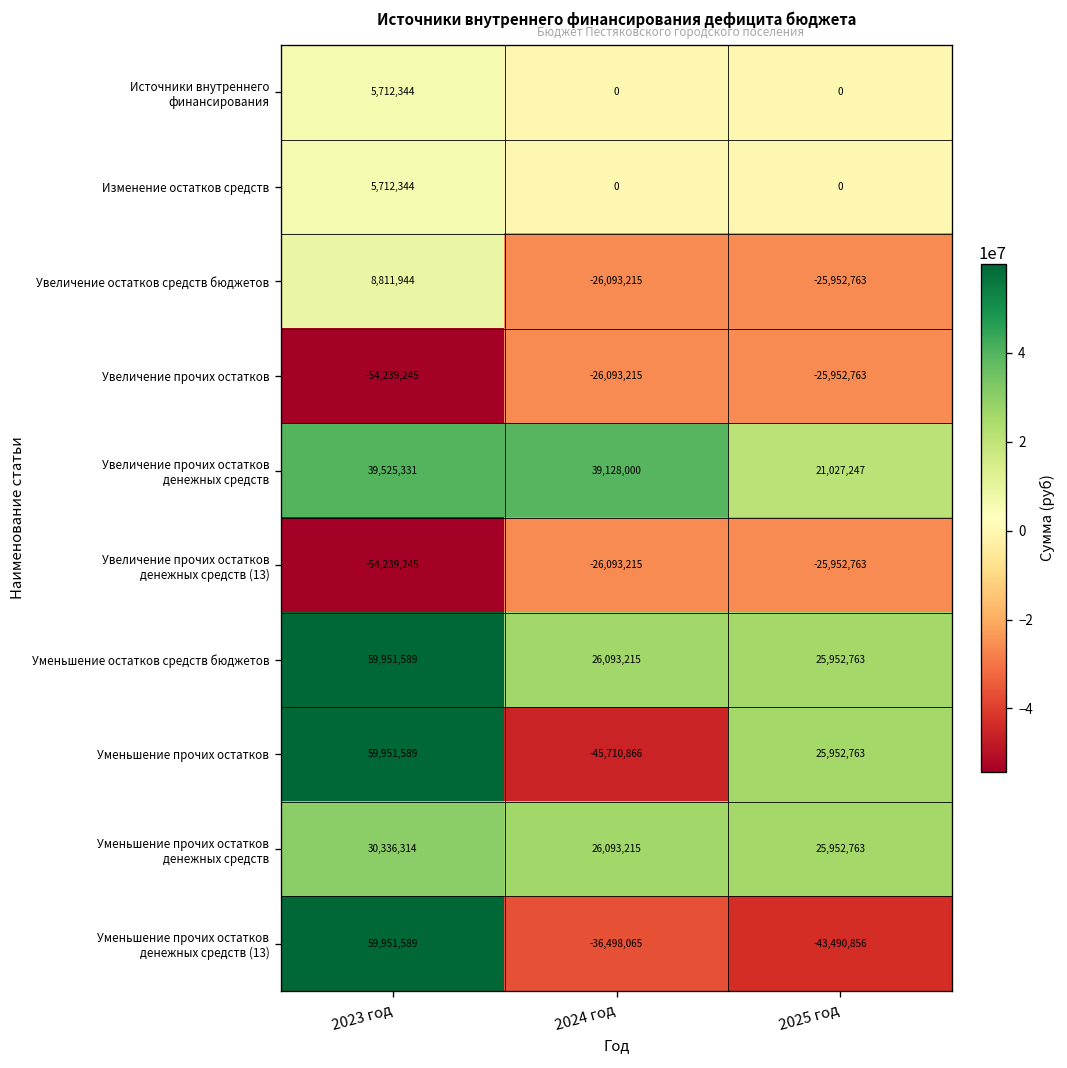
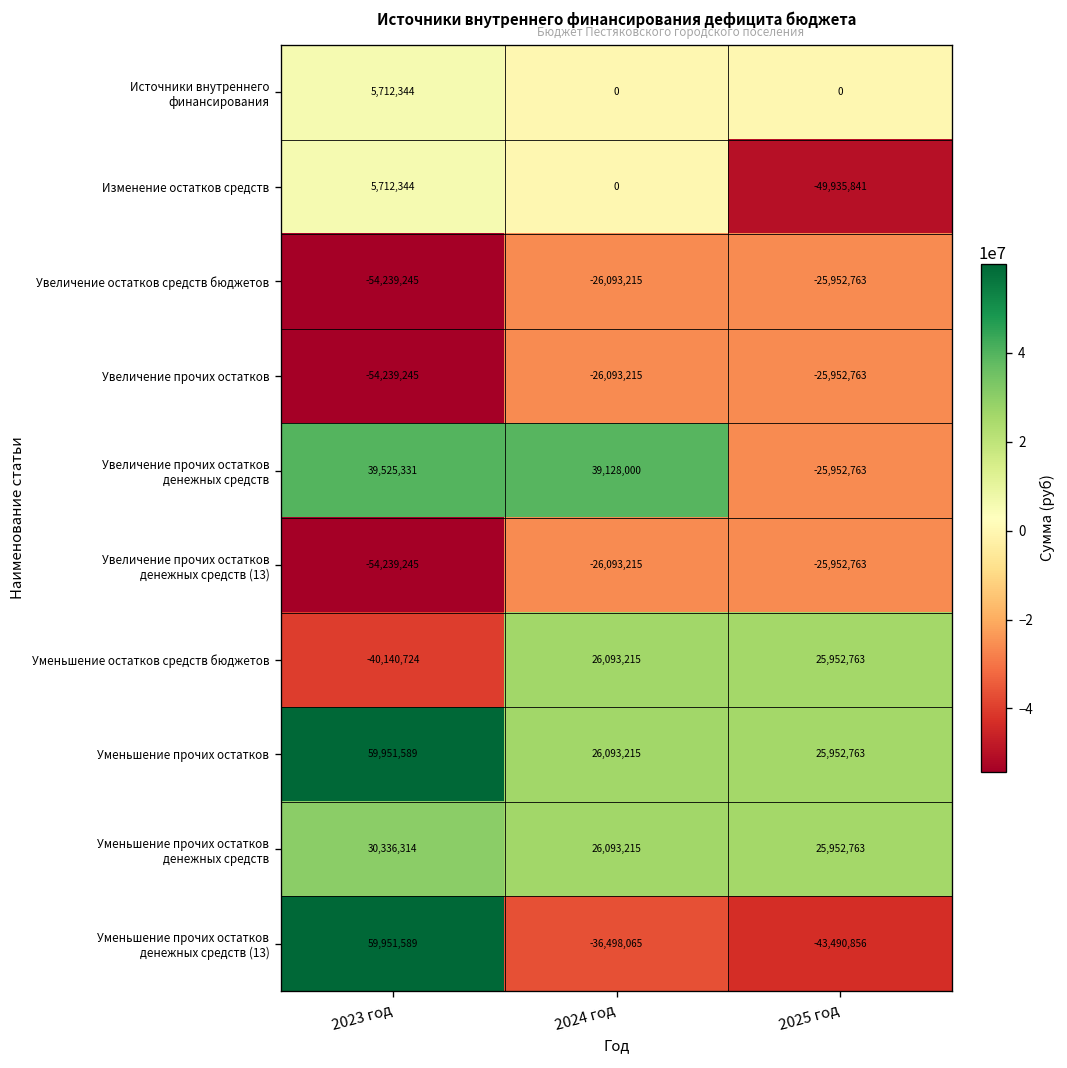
  {
    "Источники внутреннего финансирования": {
      "2023 год": "5,712,344",
      "2024 год": "0",
      "2025 год": "0"
    },
    "Изменение остатков средств": {
      "2023 год": "5,712,344",
      "2024 год": "0",
-     "2025 год": "0"
+     "2025 год": "-49,935,841"
    },
    "Увеличение остатков средств бюджетов": {
-     "2023 год": "8,811,944",
+     "2023 год": "-54,239,245",
      "2024 год": "-26,093,215",
      "2025 год": "-25,952,763"
    },
    "Увеличение прочих остатков": {
      "2023 год": "-54,239,245",
      "2024 год": "-26,093,215",
      "2025 год": "-25,952,763"
    },
    "Увеличение прочих остатков денежных средств": {
      "2023 год": "39,525,331",
      "2024 год": "39,128,000",
-     "2025 год": "21,027,247"
+     "2025 год": "-25,952,763"
    },
    "Увеличение прочих остатков денежных средств (13)": {
      "2023 год": "-54,239,245",
      "2024 год": "-26,093,215",
      "2025 год": "-25,952,763"
    },
    "Уменьшение остатков средств бюджетов": {
-     "2023 год": "59,951,589",
+     "2023 год": "-40,140,724",
      "2024 год": "26,093,215",
      "2025 год": "25,952,763"
    },
    "Уменьшение прочих остатков": {
      "2023 год": "59,951,589",
-     "2024 год": "-45,710,866",
+     "2024 год": "26,093,215",
      "2025 год": "25,952,763"
    },
    "Уменьшение прочих остатков денежных средств": {
      "2023 год": "30,336,314",
      "2024 год": "26,093,215",
      "2025 год": "25,952,763"
    },
    "Уменьшение прочих остатков денежных средств (13)": {
      "2023 год": "59,951,589",
      "2024 год": "-36,498,065",
      "2025 год": "-43,490,856"
    }
  }
